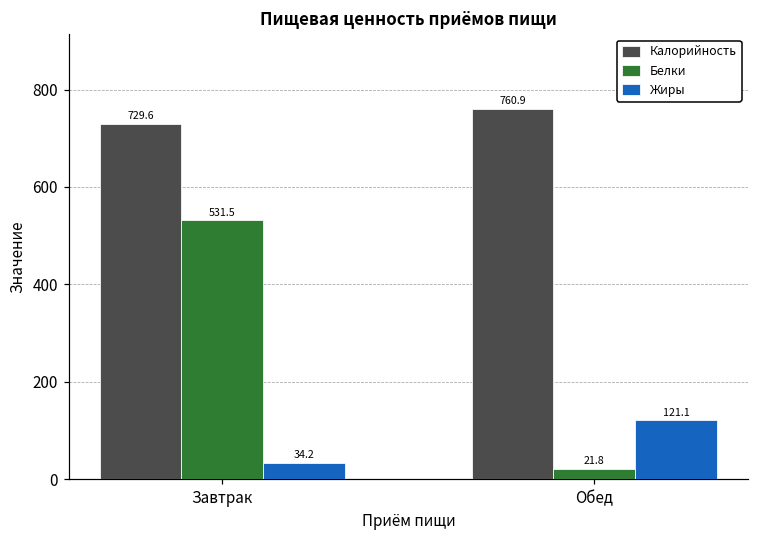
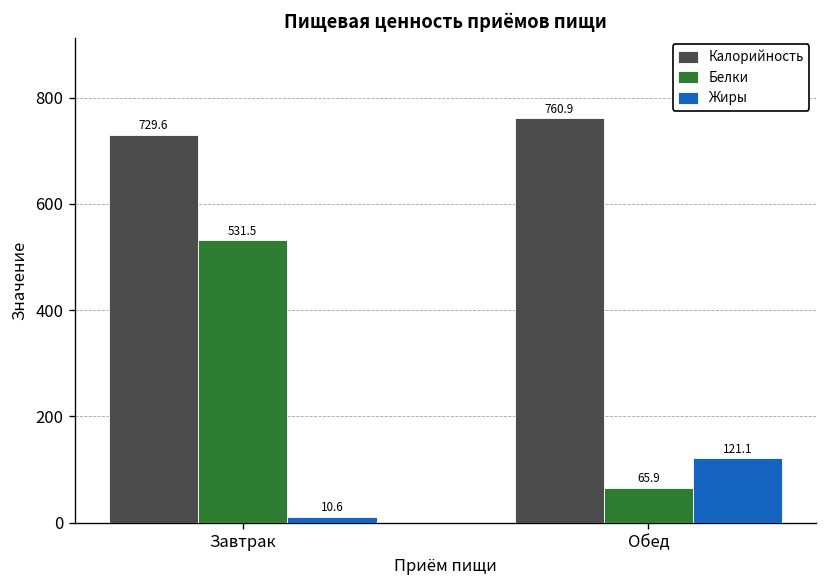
  {
    "Калорийность": {
      "Завтрак": 729.6,
      "Обед": 760.9
    },
    "Белки": {
      "Завтрак": 531.5,
-     "Обед": 21.8
+     "Обед": 65.9
    },
    "Жиры": {
-     "Завтрак": 34.2,
+     "Завтрак": 10.6,
      "Обед": 121.1
    }
  }
